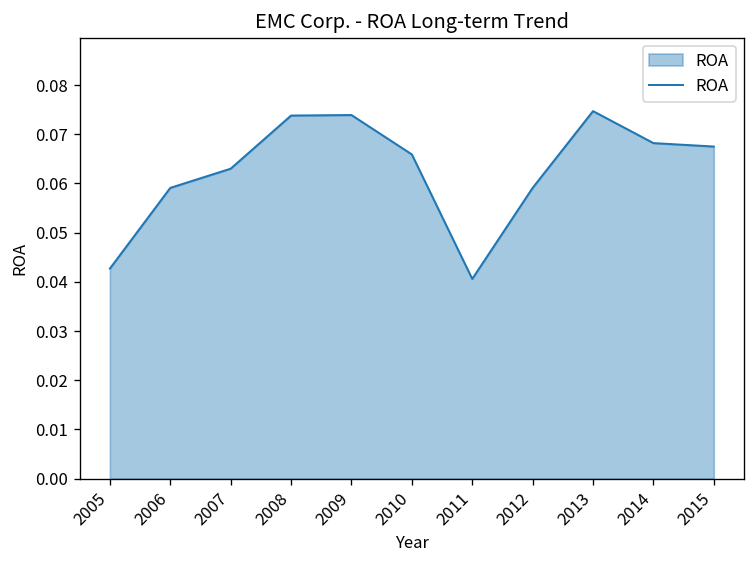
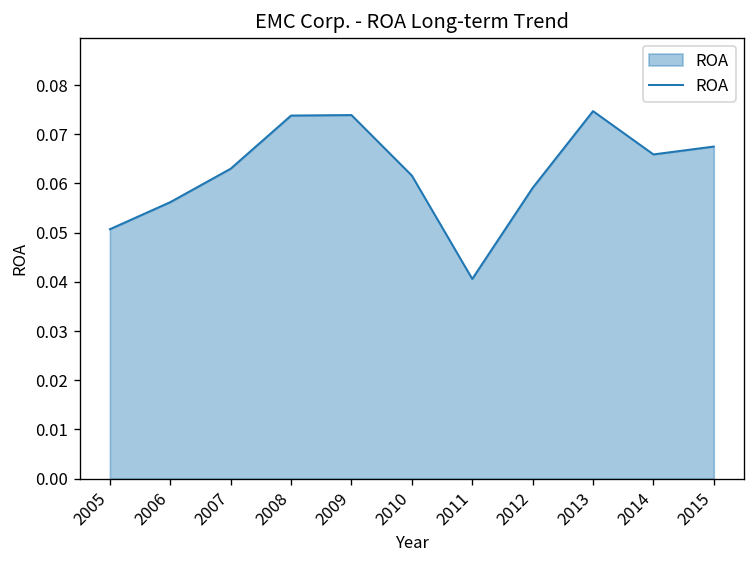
  {
-   "2005": 0.043,
-   "2006": 0.059,
+   "2005": 0.051,
+   "2006": 0.056,
    "2007": 0.063,
    "2008": 0.074,
    "2009": 0.074,
-   "2010": 0.066,
+   "2010": 0.062,
    "2011": 0.041,
    "2012": 0.059,
    "2013": 0.075,
-   "2014": 0.068,
+   "2014": 0.066,
    "2015": 0.068
  }
